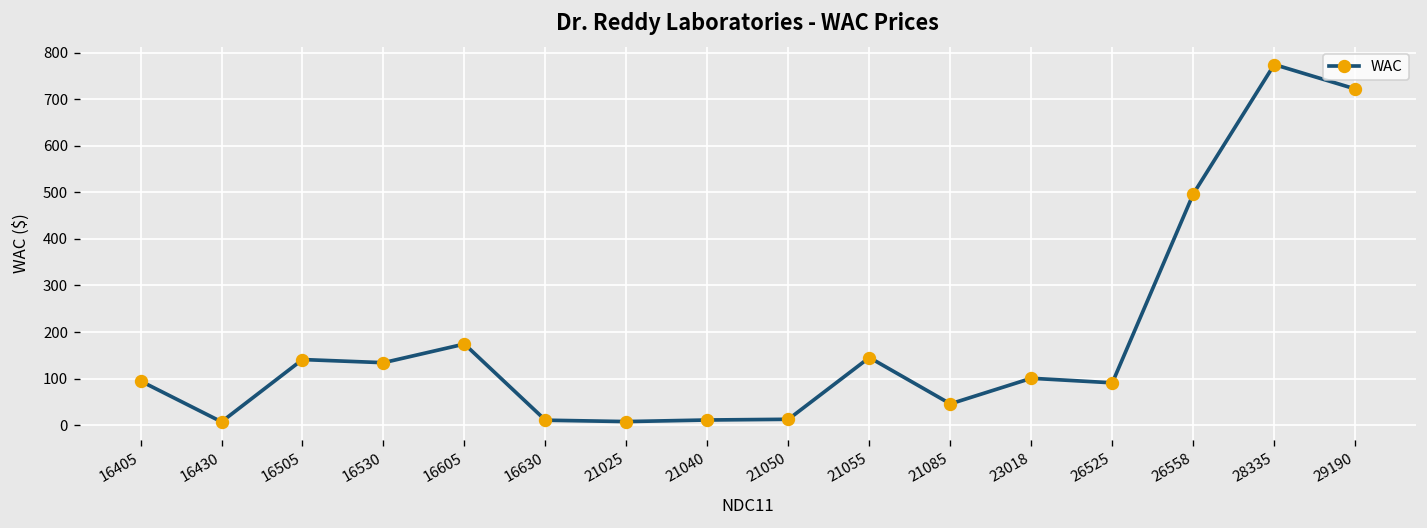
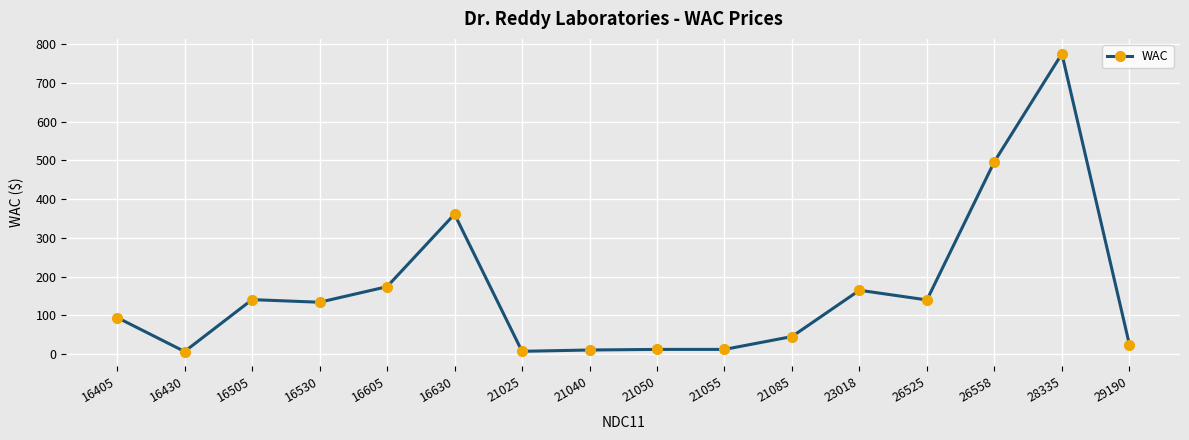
  {
    "16405": 90,
    "16430": 10,
    "16505": 140,
    "16530": 130,
    "16605": 170,
-   "16630": 10,
+   "16630": 360,
    "21025": 10,
    "21040": 10,
    "21050": 10,
-   "21055": 150,
+   "21055": 10,
    "21085": 50,
-   "23018": 100,
-   "26525": 90,
+   "23018": 170,
+   "26525": 140,
    "26558": 500,
    "28335": 780,
-   "29190": 720
+   "29190": 30
  }
